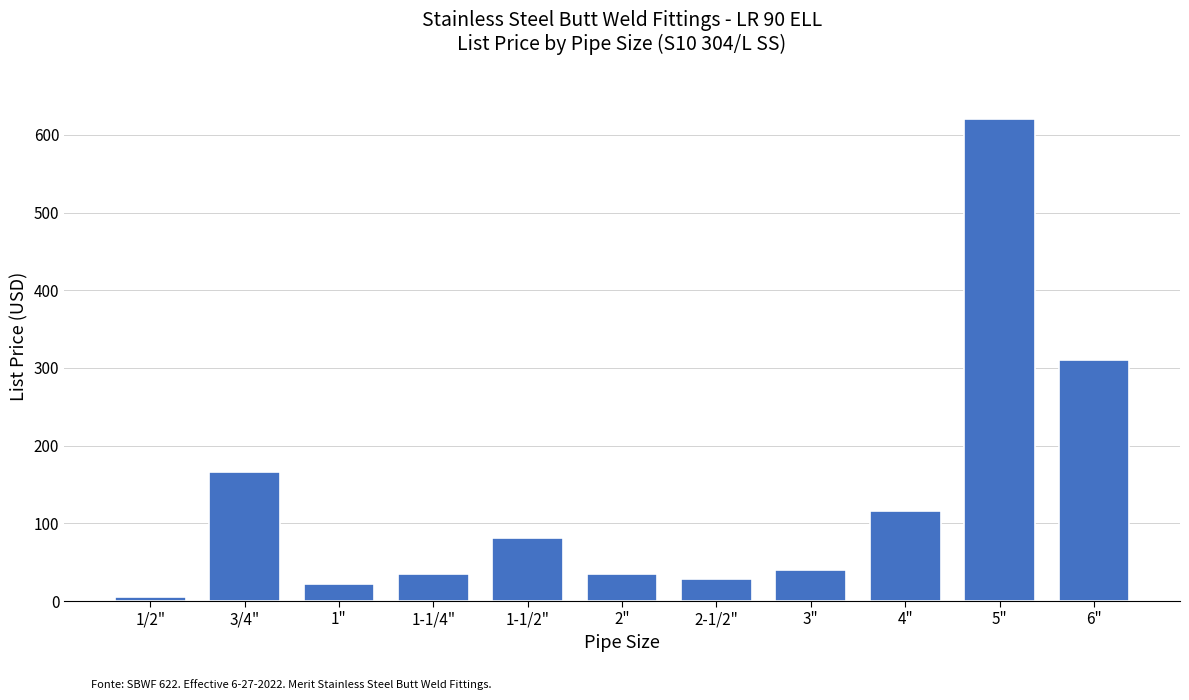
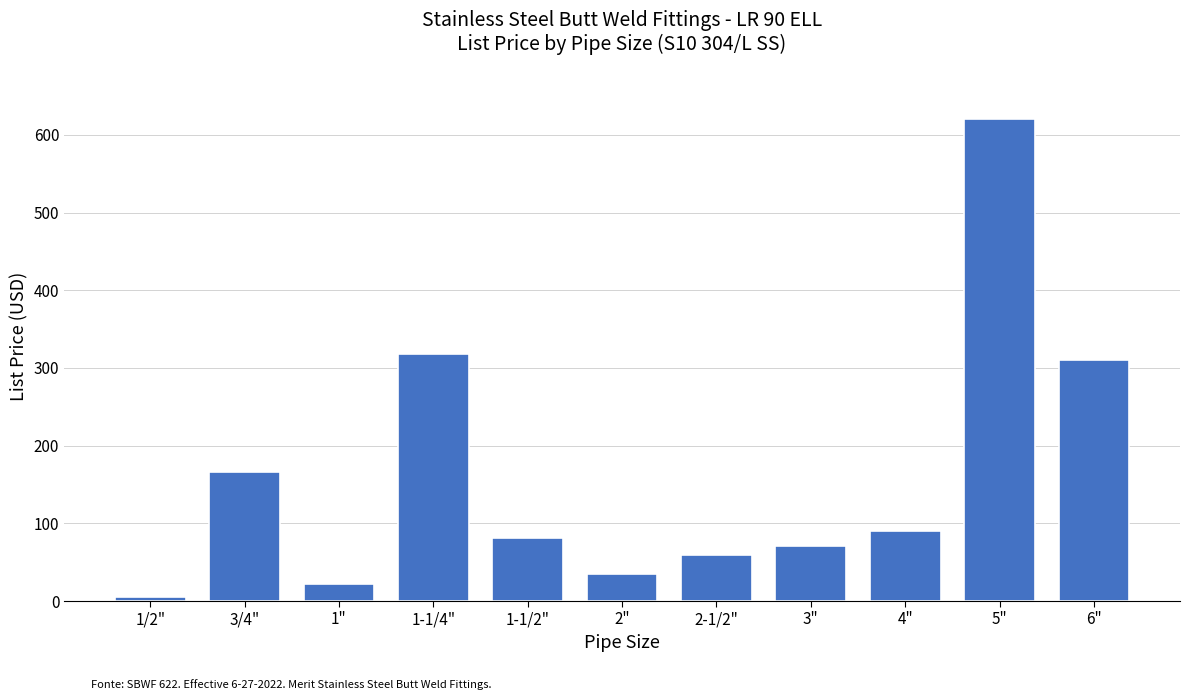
  {
    "1/2\"": 10,
    "3/4\"": 170,
    "1\"": 20,
-   "1-1/4\"": 30,
+   "1-1/4\"": 320,
    "1-1/2\"": 80,
    "2\"": 30,
-   "2-1/2\"": 30,
-   "3\"": 40,
-   "4\"": 120,
+   "2-1/2\"": 60,
+   "3\"": 70,
+   "4\"": 90,
    "5\"": 620,
    "6\"": 310
  }
